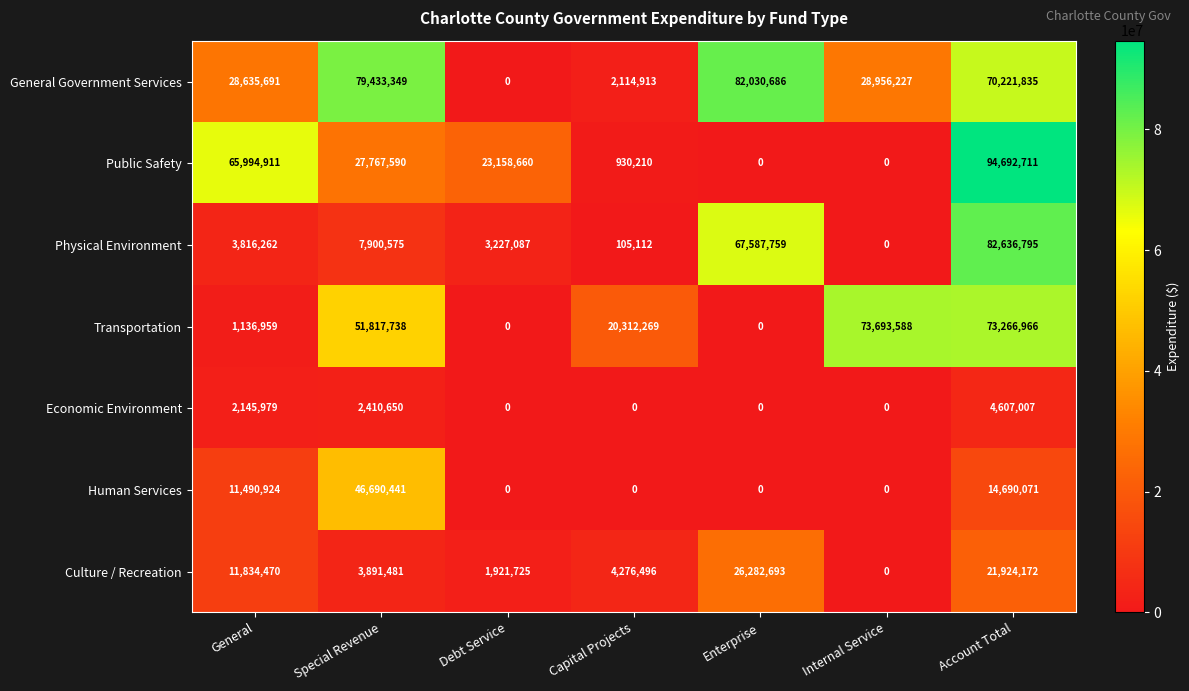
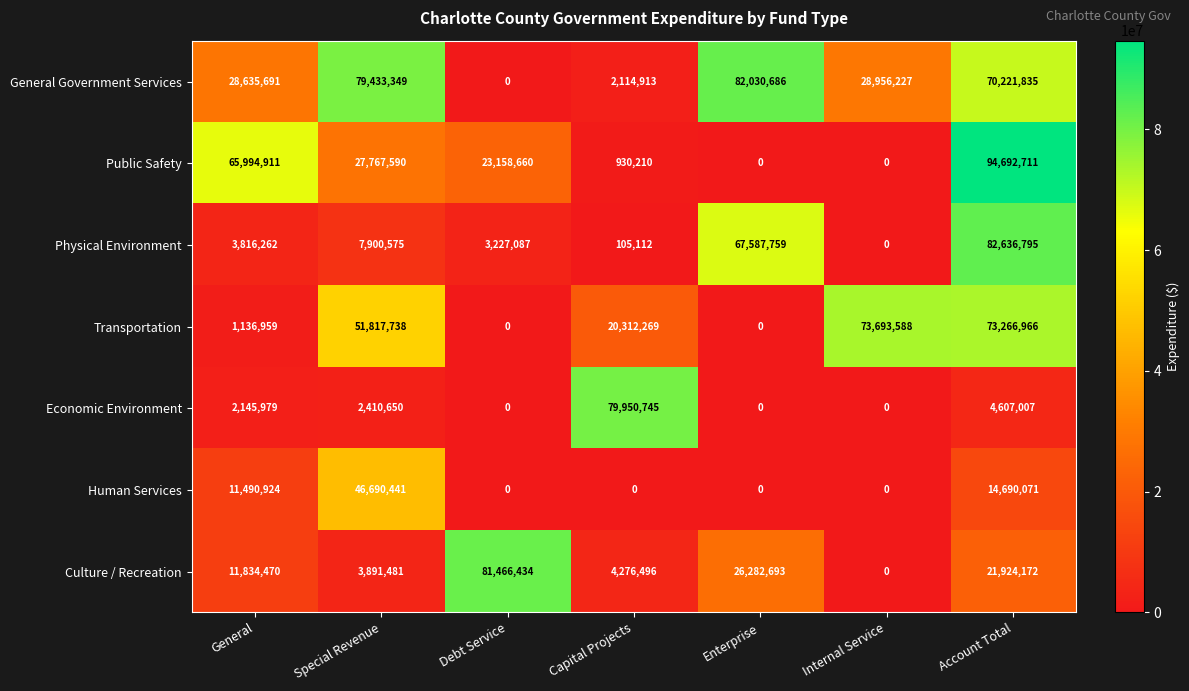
  {
    "General Government Services": {
      "General": "28,635,691",
      "Special Revenue": "79,433,349",
      "Debt Service": "0",
      "Capital Projects": "2,114,913",
      "Enterprise": "82,030,686",
      "Internal Service": "28,956,227",
      "Account Total": "70,221,835"
    },
    "Public Safety": {
      "General": "65,994,911",
      "Special Revenue": "27,767,590",
      "Debt Service": "23,158,660",
      "Capital Projects": "930,210",
      "Enterprise": "0",
      "Internal Service": "0",
      "Account Total": "94,692,711"
    },
    "Physical Environment": {
      "General": "3,816,262",
      "Special Revenue": "7,900,575",
      "Debt Service": "3,227,087",
      "Capital Projects": "105,112",
      "Enterprise": "67,587,759",
      "Internal Service": "0",
      "Account Total": "82,636,795"
    },
    "Transportation": {
      "General": "1,136,959",
      "Special Revenue": "51,817,738",
      "Debt Service": "0",
      "Capital Projects": "20,312,269",
      "Enterprise": "0",
      "Internal Service": "73,693,588",
      "Account Total": "73,266,966"
    },
    "Economic Environment": {
      "General": "2,145,979",
      "Special Revenue": "2,410,650",
      "Debt Service": "0",
-     "Capital Projects": "0",
+     "Capital Projects": "79,950,745",
      "Enterprise": "0",
      "Internal Service": "0",
      "Account Total": "4,607,007"
    },
    "Human Services": {
      "General": "11,490,924",
      "Special Revenue": "46,690,441",
      "Debt Service": "0",
      "Capital Projects": "0",
      "Enterprise": "0",
      "Internal Service": "0",
      "Account Total": "14,690,071"
    },
    "Culture / Recreation": {
      "General": "11,834,470",
      "Special Revenue": "3,891,481",
-     "Debt Service": "1,921,725",
+     "Debt Service": "81,466,434",
      "Capital Projects": "4,276,496",
      "Enterprise": "26,282,693",
      "Internal Service": "0",
      "Account Total": "21,924,172"
    }
  }
